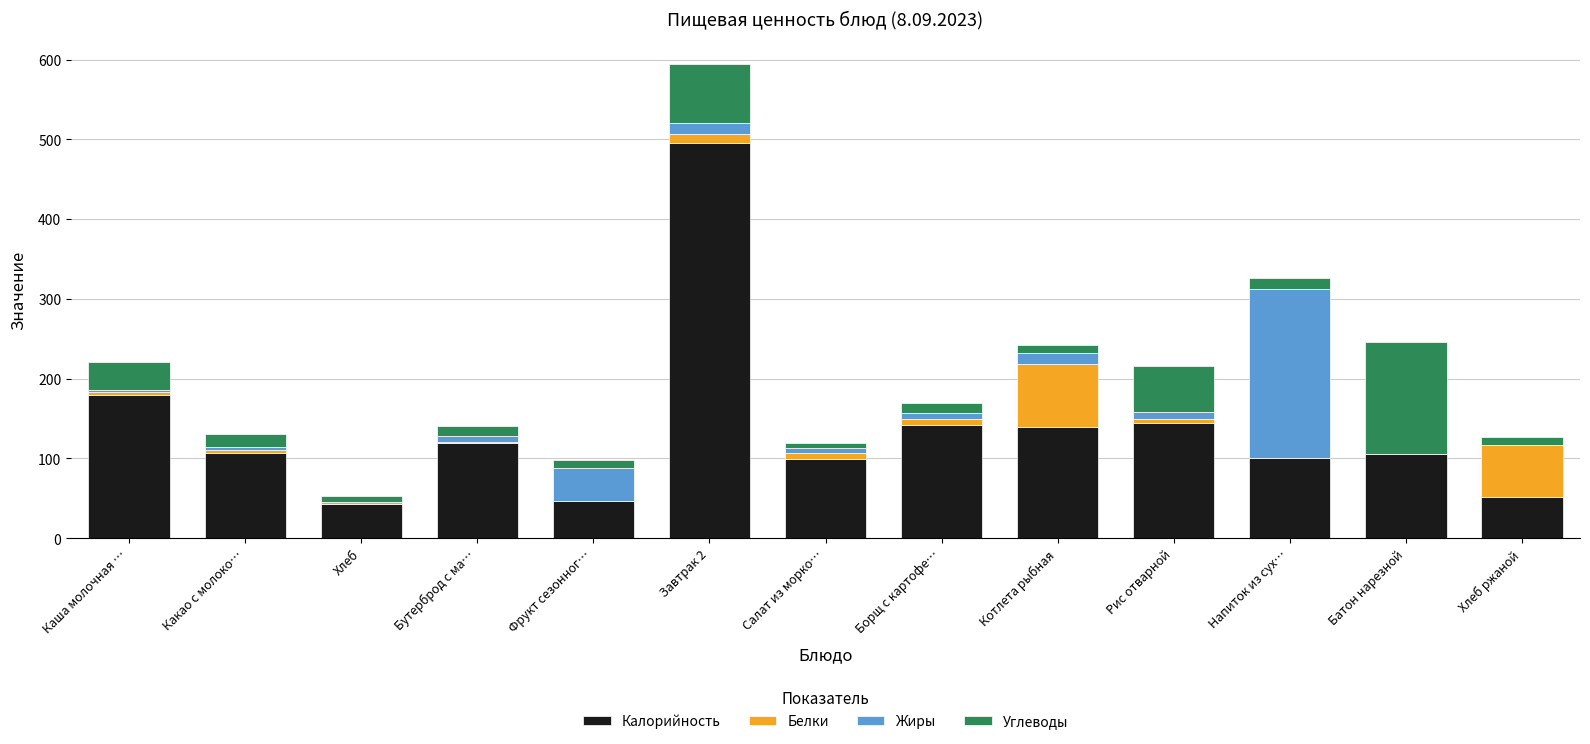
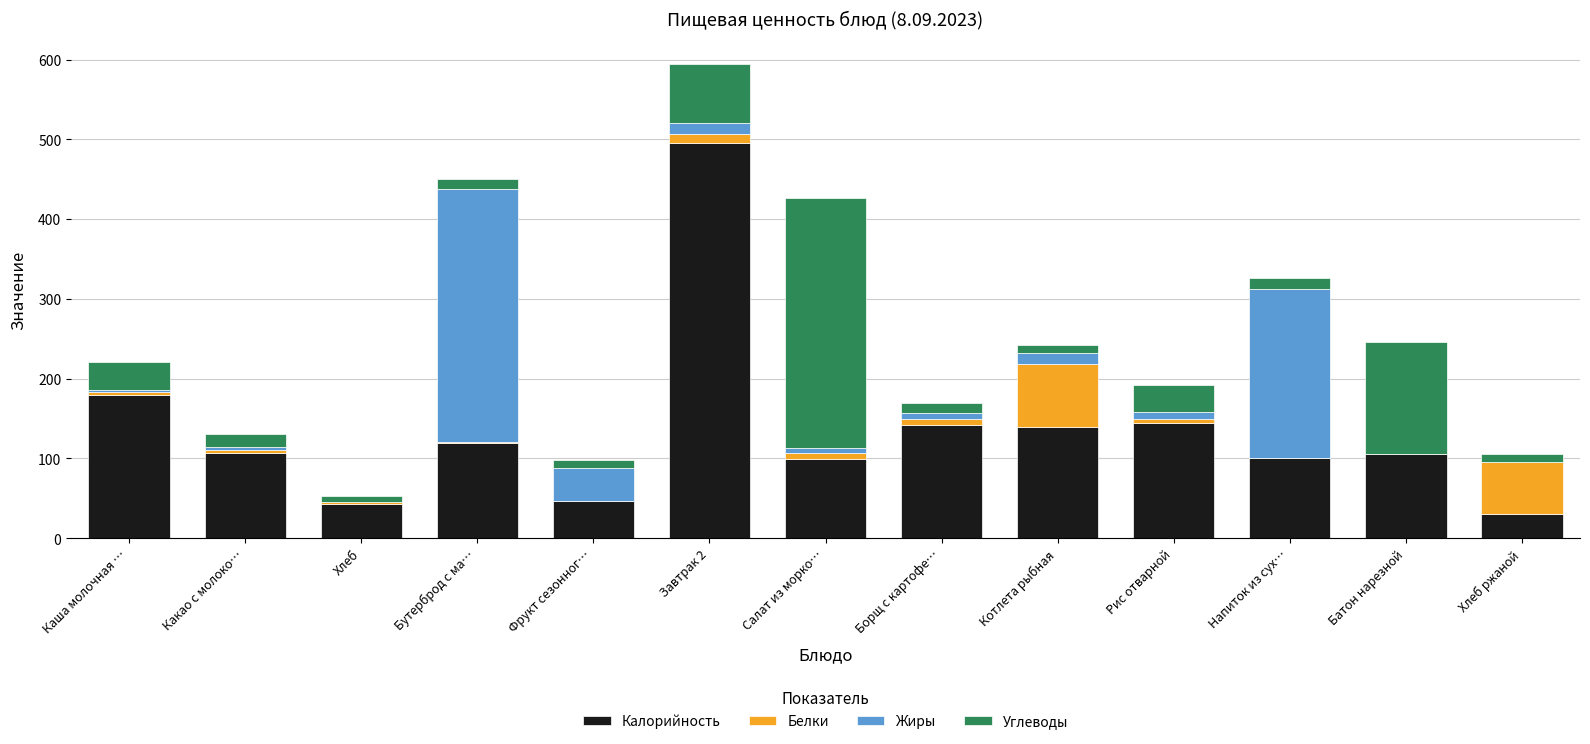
  {
    "Калорийность": {
      "Каша молочная …": 180,
      "Какао с молоко…": 110,
      "Хлеб": 40,
      "Бутерброд с ма…": 120,
      "Фрукт сезонног…": 50,
      "Завтрак 2": 500,
      "Салат из морко…": 100,
      "Борщ с картофе…": 140,
      "Котлета рыбная": 140,
      "Рис отварной": 140,
      "Напиток из сух…": 100,
      "Батон нарезной": 110,
-     "Хлеб ржаной": 50
+     "Хлеб ржаной": 30
    },
    "Белки": {
      "Каша молочная …": 0,
      "Какао с молоко…": 0,
      "Фрукт сезонног…": 0,
      "Завтрак 2": 10,
      "Салат из морко…": 10,
      "Борщ с картофе…": 10,
      "Котлета рыбная": 80,
      "Рис отварной": 10,
      "Напиток из сух…": 0,
      "Батон нарезной": 0,
      "Хлеб ржаной": 70
    },
    "Жиры": {
      "Какао с молоко…": 0,
      "Хлеб": 0,
-     "Бутерброд с ма…": 10,
+     "Бутерброд с ма…": 320,
      "Фрукт сезонног…": 40,
      "Завтрак 2": 10,
      "Салат из морко…": 10,
      "Борщ с картофе…": 10,
      "Котлета рыбная": 10,
      "Рис отварной": 10,
      "Напиток из сух…": 210,
      "Батон нарезной": 0,
      "Хлеб ржаной": 0
    },
    "Углеводы": {
      "Каша молочная …": 40,
      "Какао с молоко…": 20,
      "Хлеб": 10,
      "Бутерброд с ма…": 10,
      "Фрукт сезонног…": 10,
      "Завтрак 2": 70,
-     "Салат из морко…": 10,
+     "Салат из морко…": 310,
      "Борщ с картофе…": 10,
      "Котлета рыбная": 10,
-     "Рис отварной": 60,
+     "Рис отварной": 30,
      "Напиток из сух…": 10,
      "Батон нарезной": 140,
      "Хлеб ржаной": 10
    }
  }
